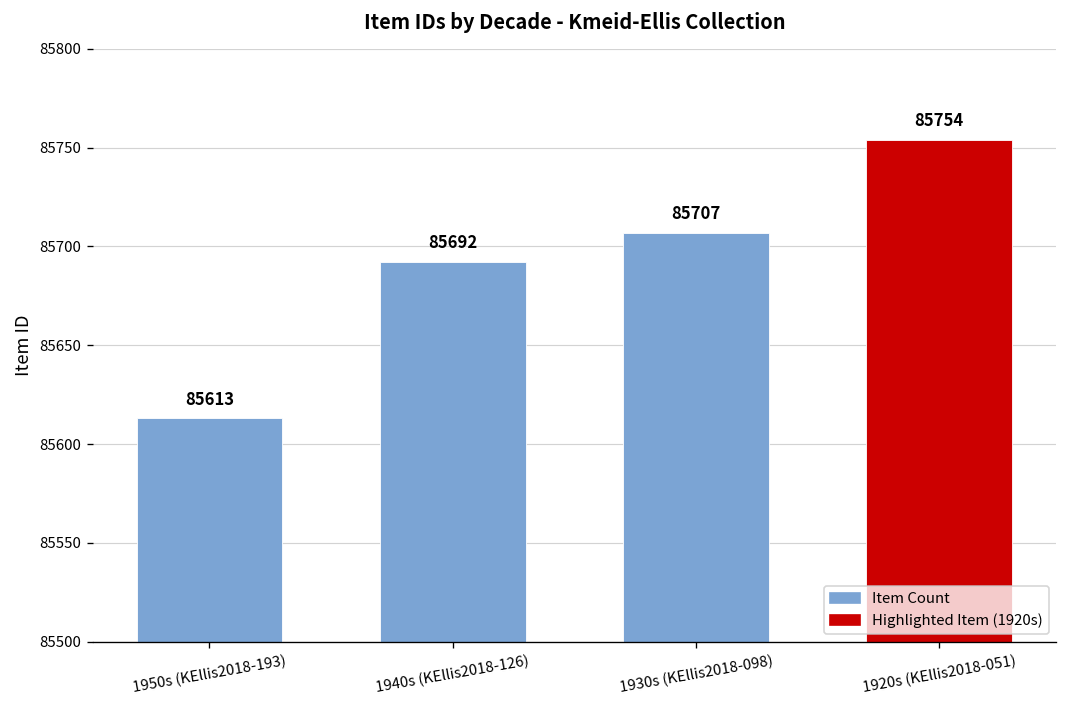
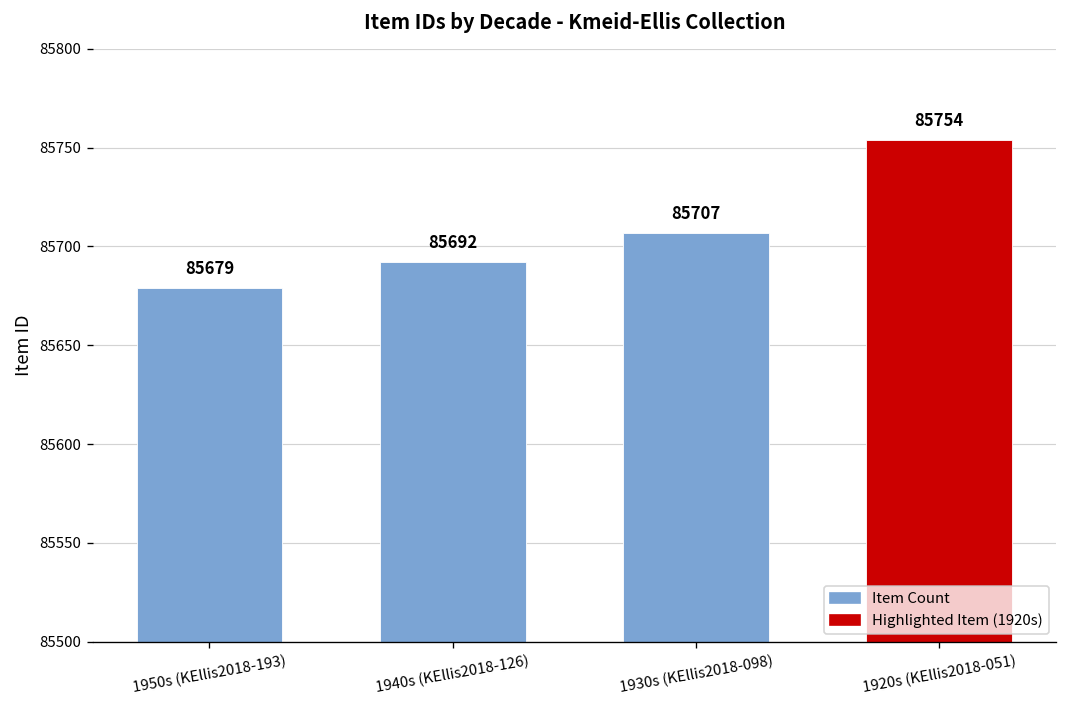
  {
-   "1950s (KEllis2018-193)": 85613,
+   "1950s (KEllis2018-193)": 85679,
    "1940s (KEllis2018-126)": 85692,
    "1930s (KEllis2018-098)": 85707,
    "1920s (KEllis2018-051)": 85754
  }
